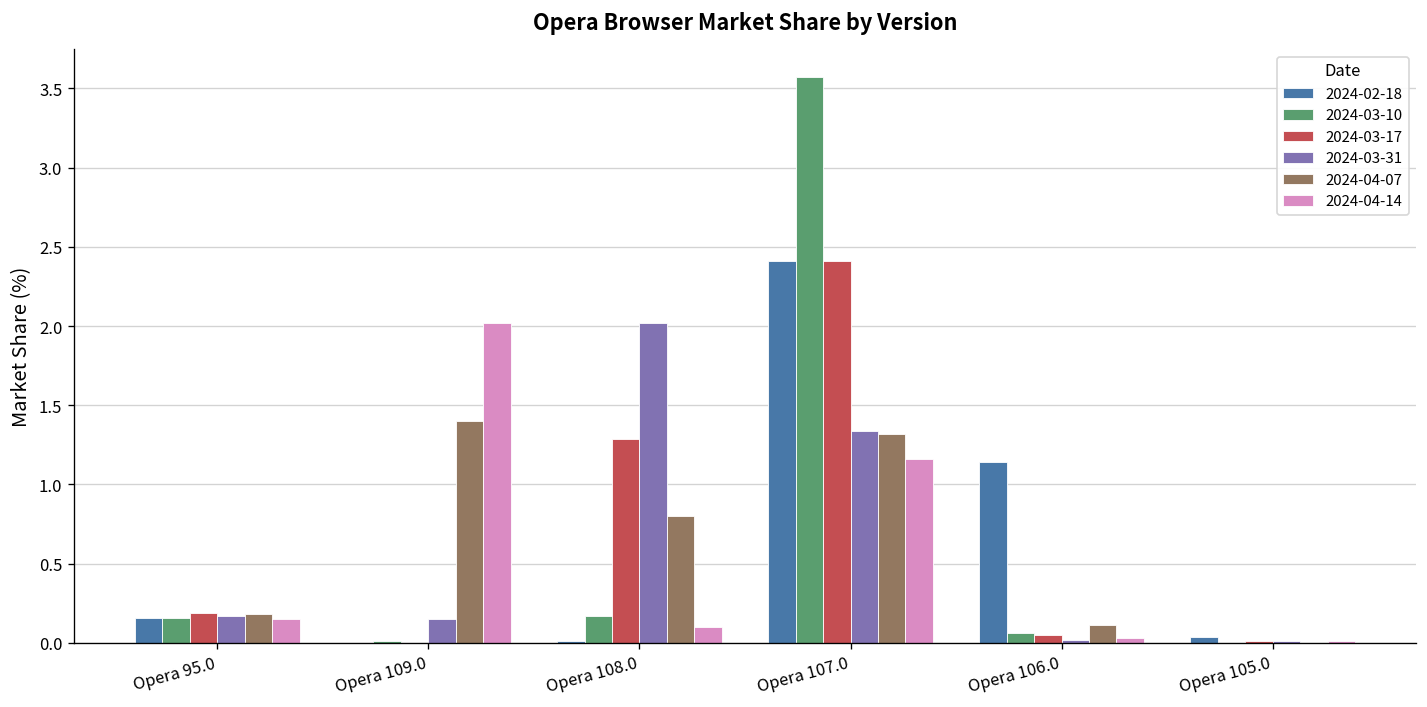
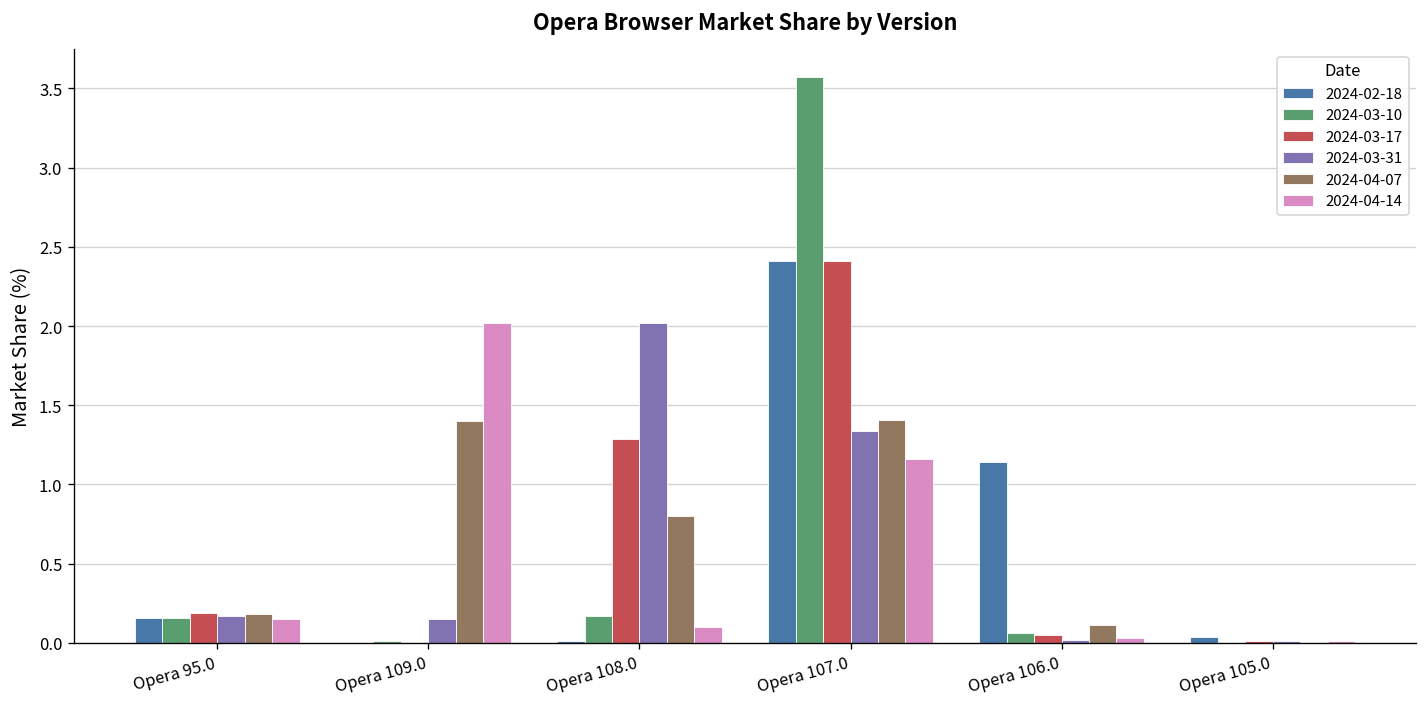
  {
    "2024-03-10": {
      "Opera 95.0": 0.16,
      "Opera 108.0": 0.17,
      "Opera 107.0": 3.57,
      "Opera 106.0": 0.06,
      "Opera 105.0": 0.00
    },
    "2024-03-17": {
      "Opera 95.0": 0.19,
      "Opera 109.0": 0.00,
      "Opera 108.0": 1.29,
      "Opera 107.0": 2.41,
      "Opera 106.0": 0.05
    },
    "2024-04-07": {
      "Opera 95.0": 0.18,
      "Opera 109.0": 1.40,
      "Opera 108.0": 0.80,
-     "Opera 107.0": 1.32,
+     "Opera 107.0": 1.41,
      "Opera 106.0": 0.11,
      "Opera 105.0": 0.00
    },
    "2024-04-14": {
      "Opera 95.0": 0.15,
      "Opera 109.0": 2.02,
      "Opera 108.0": 0.10,
      "Opera 107.0": 1.16,
      "Opera 106.0": 0.03
    }
  }
